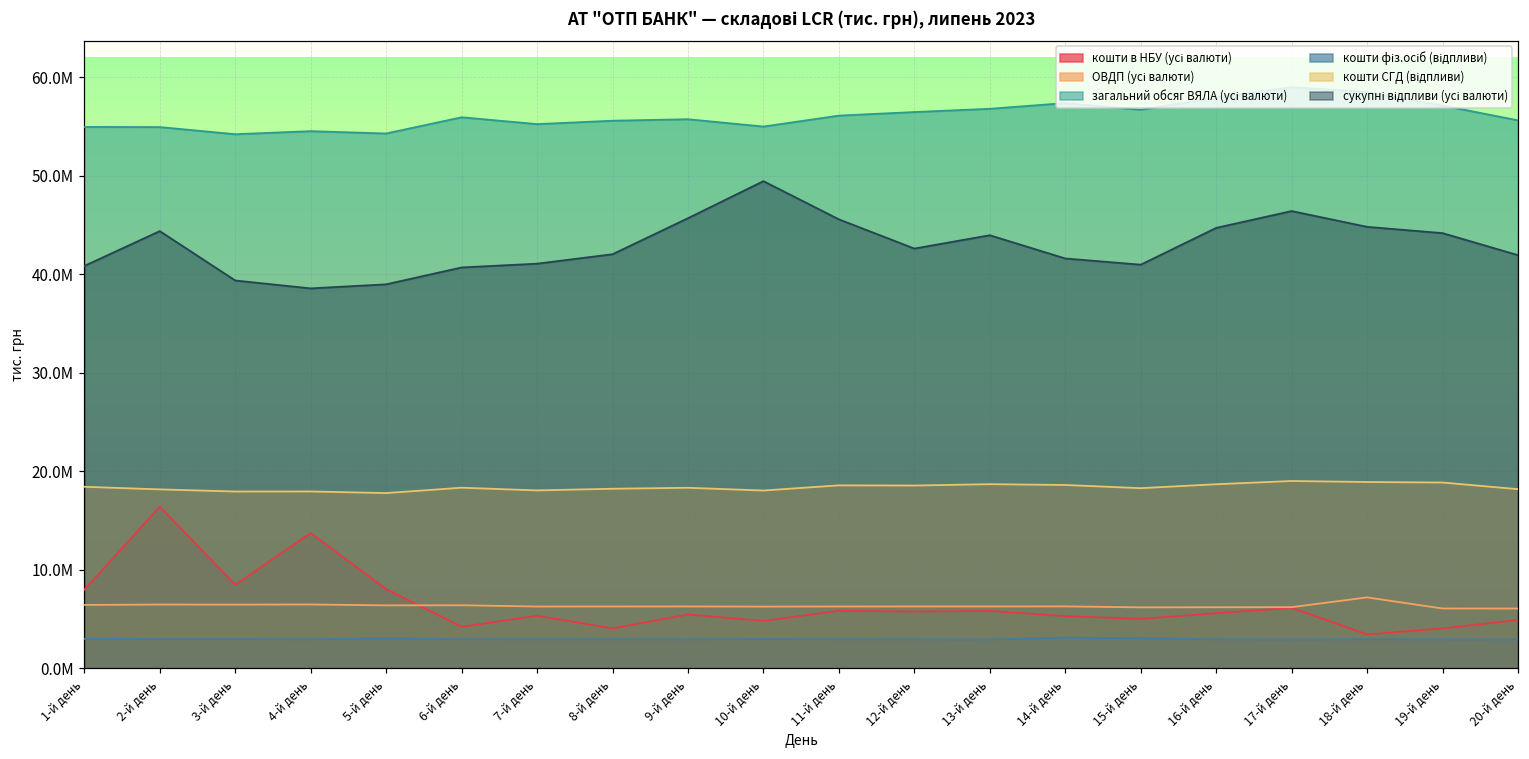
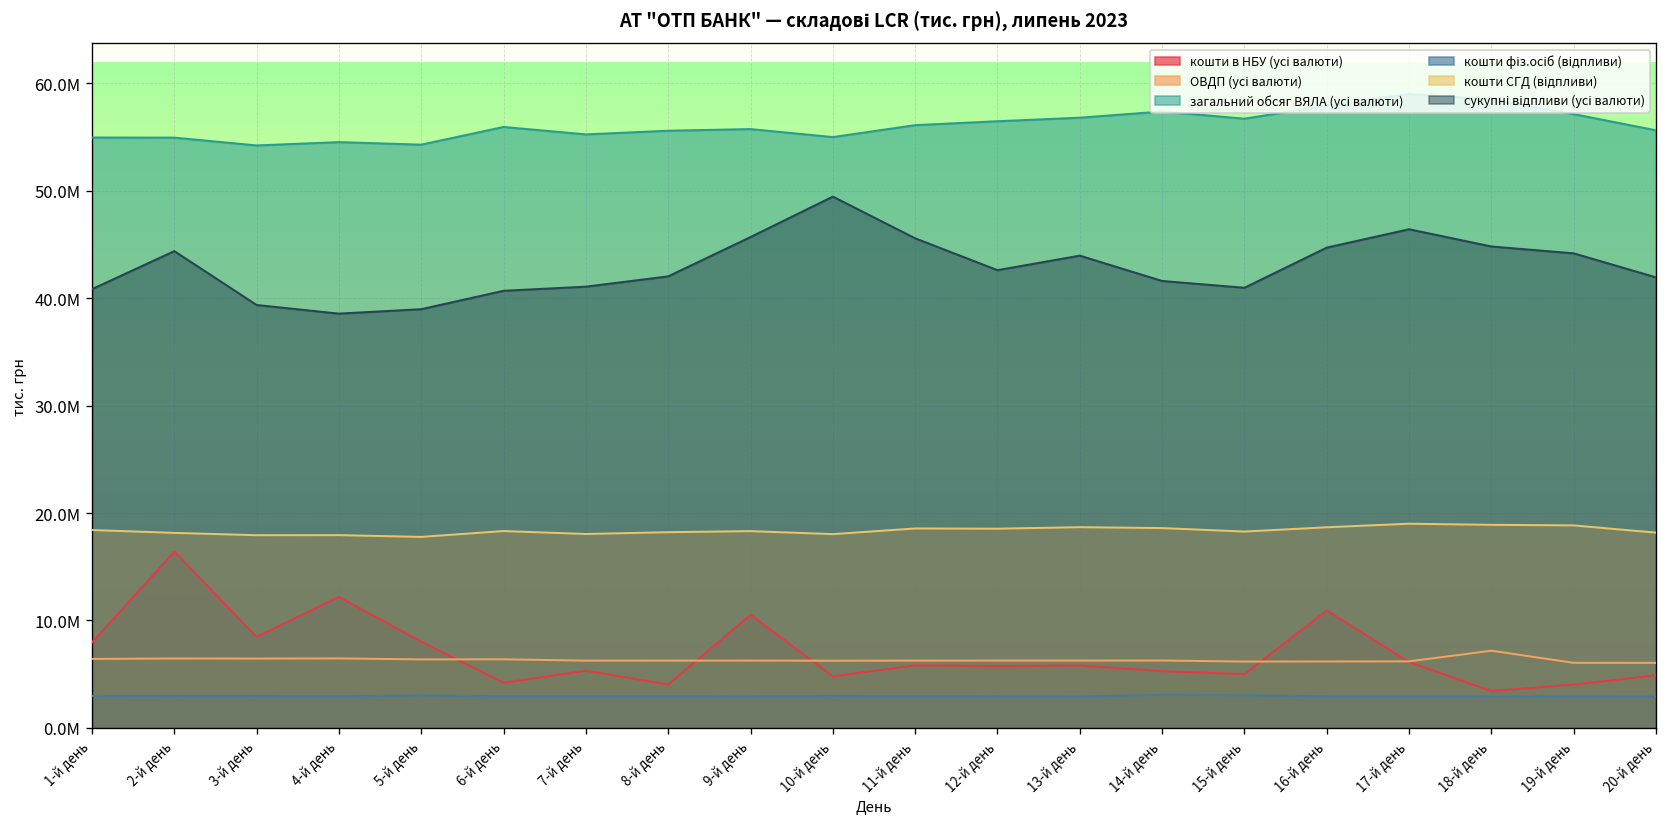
  {
    "кошти в НБУ (усі валюти)": {
      "1-й день": 8000000,
      "2-й день": 16000000,
      "3-й день": 8000000,
-     "4-й день": 14000000,
+     "4-й день": 12000000,
      "5-й день": 8000000,
      "6-й день": 4000000,
      "7-й день": 5000000,
      "8-й день": 4000000,
-     "9-й день": 5000000,
+     "9-й день": 11000000,
      "10-й день": 5000000,
      "11-й день": 6000000,
      "12-й день": 6000000,
      "13-й день": 6000000,
      "14-й день": 5000000,
      "15-й день": 5000000,
-     "16-й день": 6000000,
+     "16-й день": 11000000,
      "18-й день": 3000000,
      "19-й день": 4000000,
      "20-й день": 5000000
    }
  }
